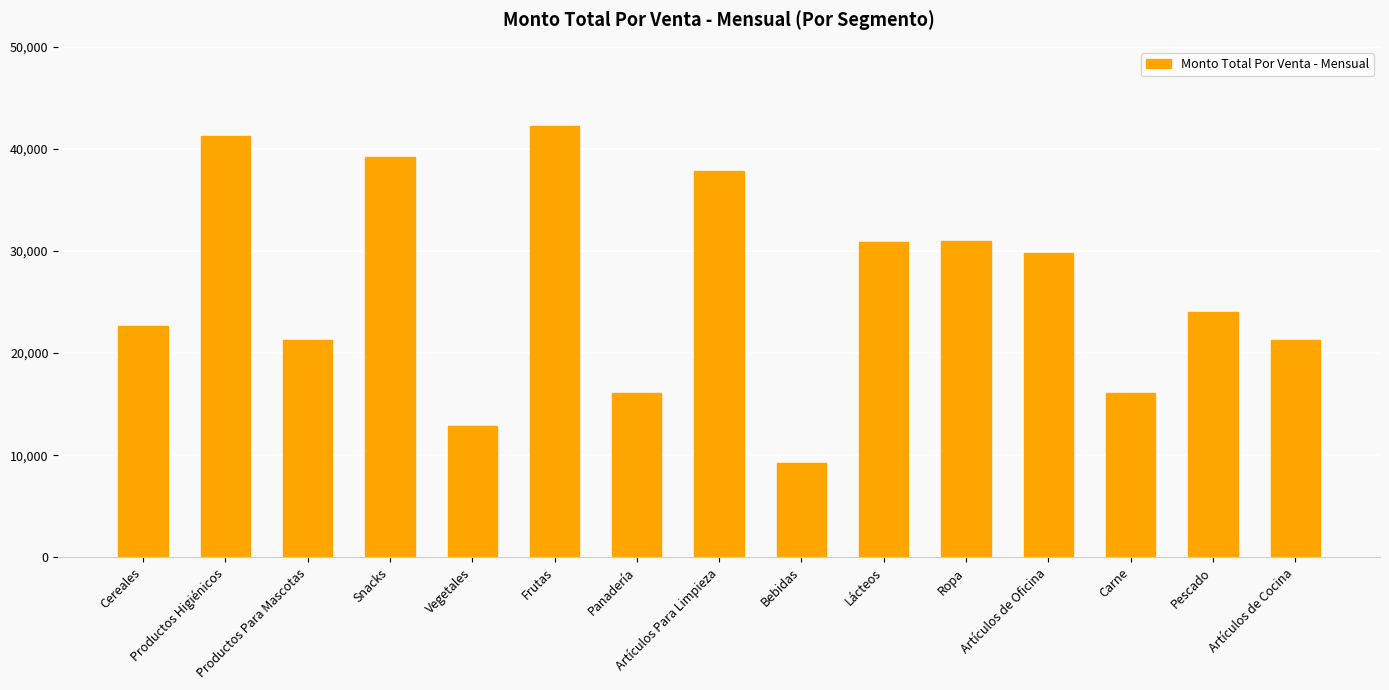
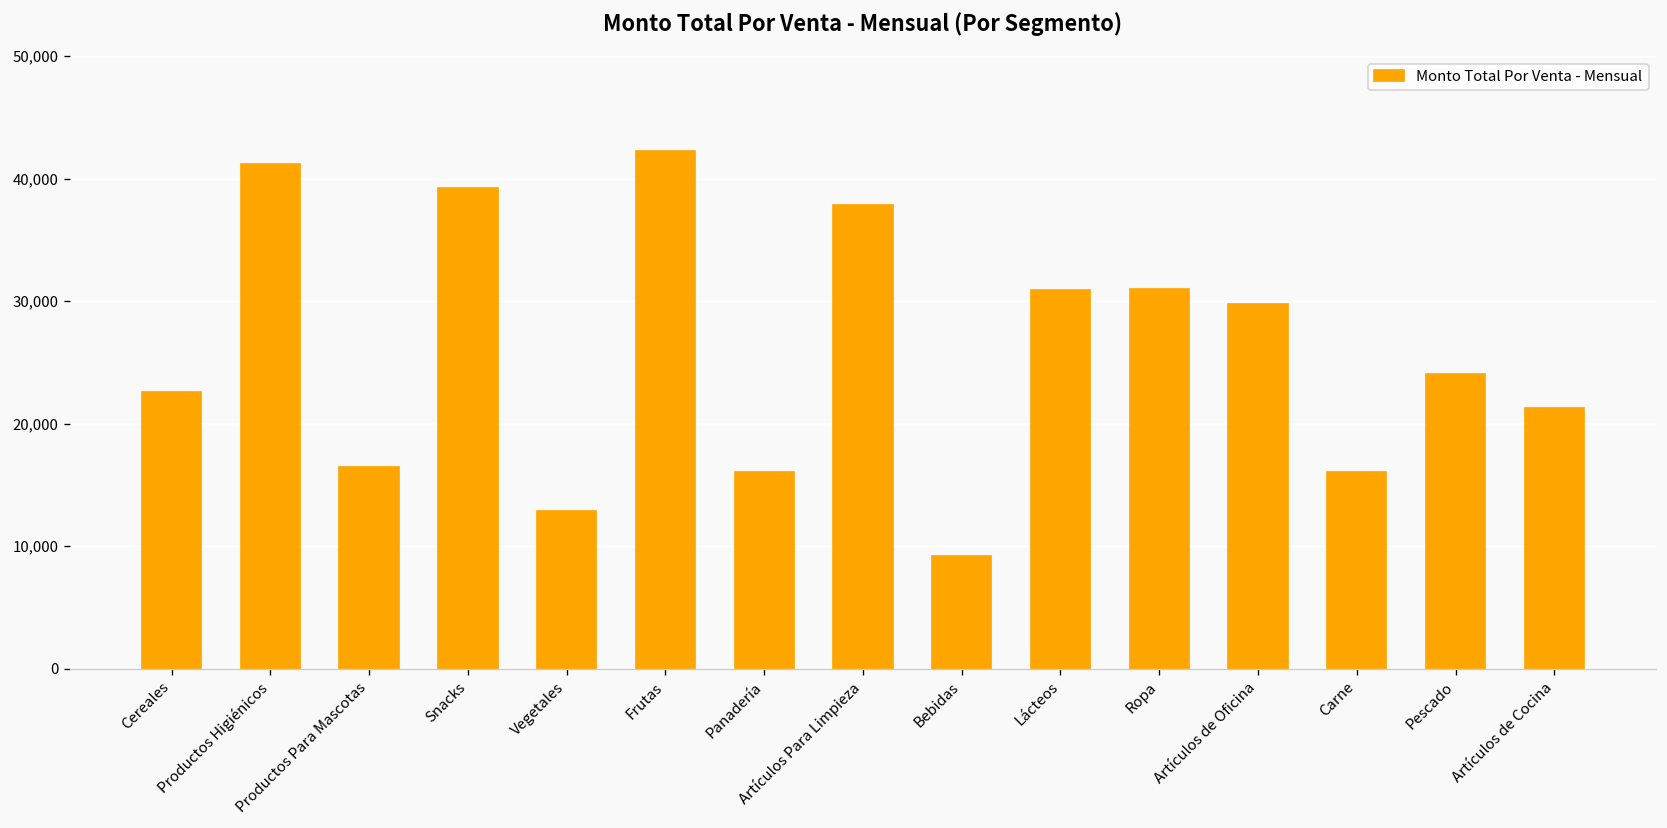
  {
    "Cereales": "22,600",
    "Productos Higiénicos": "41,200",
-   "Productos Para Mascotas": "21,300",
+   "Productos Para Mascotas": "16,500",
    "Snacks": "39,200",
    "Vegetales": "12,900",
    "Frutas": "42,300",
    "Panadería": "16,100",
    "Artículos Para Limpieza": "37,800",
    "Bebidas": "9,200",
    "Lácteos": "30,900",
    "Ropa": "31,000",
    "Artículos de Oficina": "29,800",
    "Carne": "16,100",
    "Pescado": "24,000",
    "Artículos de Cocina": "21,300"
  }
